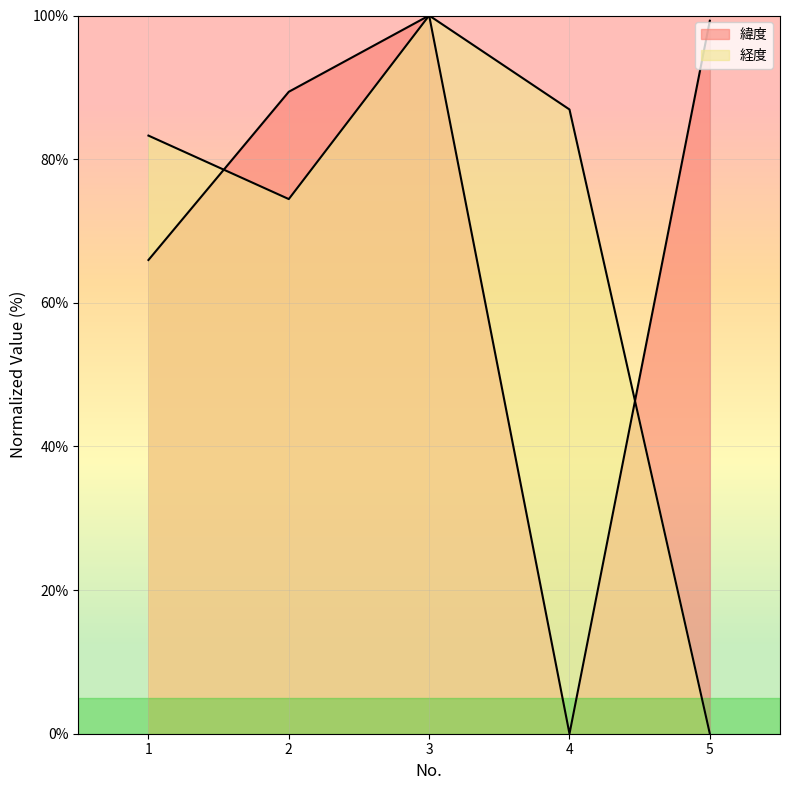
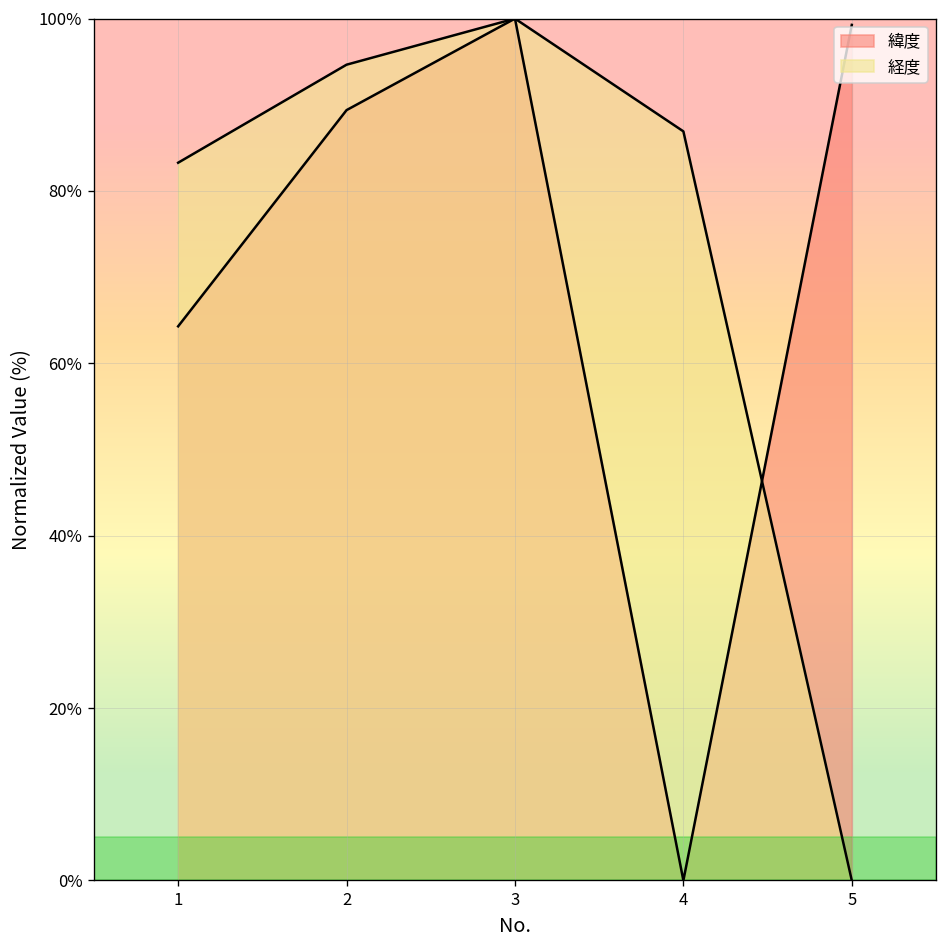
  {
    "緯度": {
-     "1": "66%",
+     "1": "64%",
      "2": "89%",
      "4": "0%",
      "5": "99%"
    },
    "経度": {
      "1": "83%",
-     "2": "74%",
+     "2": "95%",
      "4": "87%",
      "5": "0%"
    }
  }
